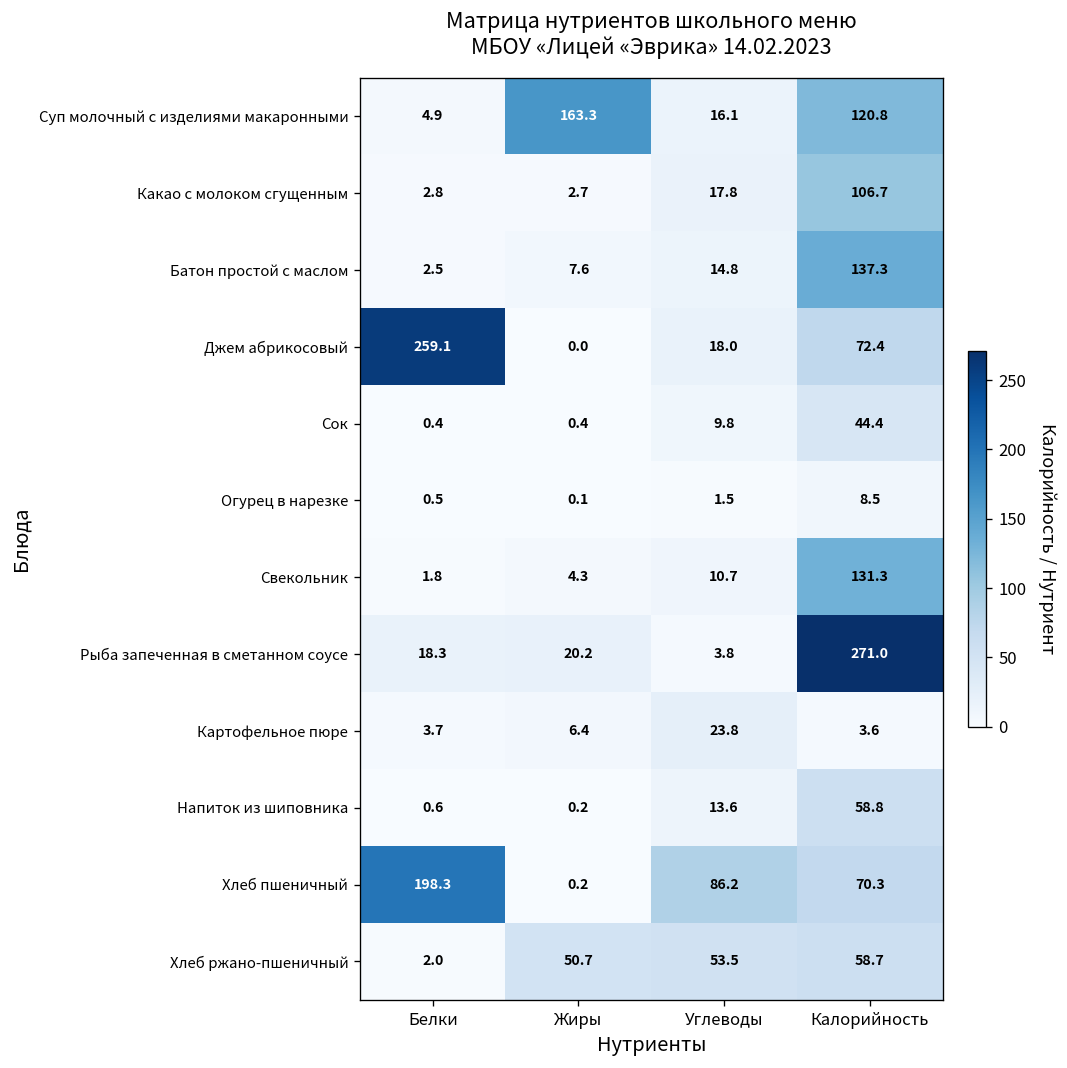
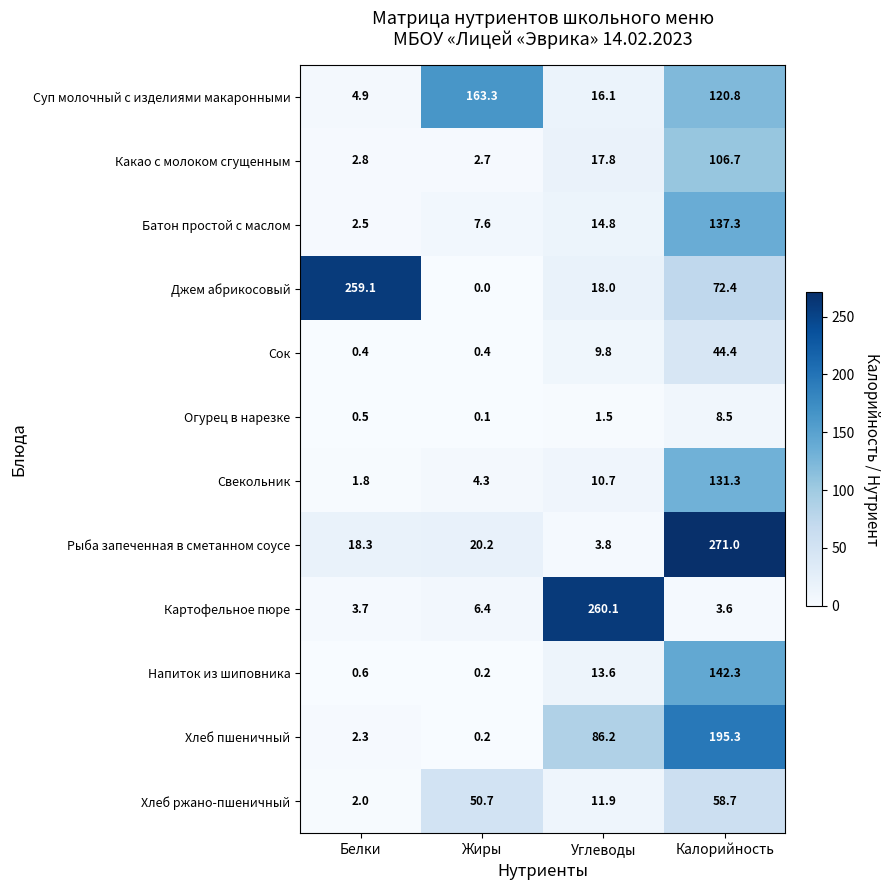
  {
    "Суп молочный с изделиями макаронными": {
      "Белки": 4.9,
      "Жиры": 163.3,
      "Углеводы": 16.1,
      "Калорийность": 120.8
    },
    "Какао с молоком сгущенным": {
      "Белки": 2.8,
      "Жиры": 2.7,
      "Углеводы": 17.8,
      "Калорийность": 106.7
    },
    "Батон простой с маслом": {
      "Белки": 2.5,
      "Жиры": 7.6,
      "Углеводы": 14.8,
      "Калорийность": 137.3
    },
    "Джем абрикосовый": {
      "Белки": 259.1,
      "Жиры": 0.0,
      "Углеводы": 18.0,
      "Калорийность": 72.4
    },
    "Сок": {
      "Белки": 0.4,
      "Жиры": 0.4,
      "Углеводы": 9.8,
      "Калорийность": 44.4
    },
    "Огурец в нарезке": {
      "Белки": 0.5,
      "Жиры": 0.1,
      "Углеводы": 1.5,
      "Калорийность": 8.5
    },
    "Свекольник": {
      "Белки": 1.8,
      "Жиры": 4.3,
      "Углеводы": 10.7,
      "Калорийность": 131.3
    },
    "Рыба запеченная в сметанном соусе": {
      "Белки": 18.3,
      "Жиры": 20.2,
      "Углеводы": 3.8,
      "Калорийность": 271.0
    },
    "Картофельное пюре": {
      "Белки": 3.7,
      "Жиры": 6.4,
-     "Углеводы": 23.8,
+     "Углеводы": 260.1,
      "Калорийность": 3.6
    },
    "Напиток из шиповника": {
      "Белки": 0.6,
      "Жиры": 0.2,
      "Углеводы": 13.6,
-     "Калорийность": 58.8
+     "Калорийность": 142.3
    },
    "Хлеб пшеничный": {
-     "Белки": 198.3,
+     "Белки": 2.3,
      "Жиры": 0.2,
      "Углеводы": 86.2,
-     "Калорийность": 70.3
+     "Калорийность": 195.3
    },
    "Хлеб ржано-пшеничный": {
      "Белки": 2.0,
      "Жиры": 50.7,
-     "Углеводы": 53.5,
+     "Углеводы": 11.9,
      "Калорийность": 58.7
    }
  }
